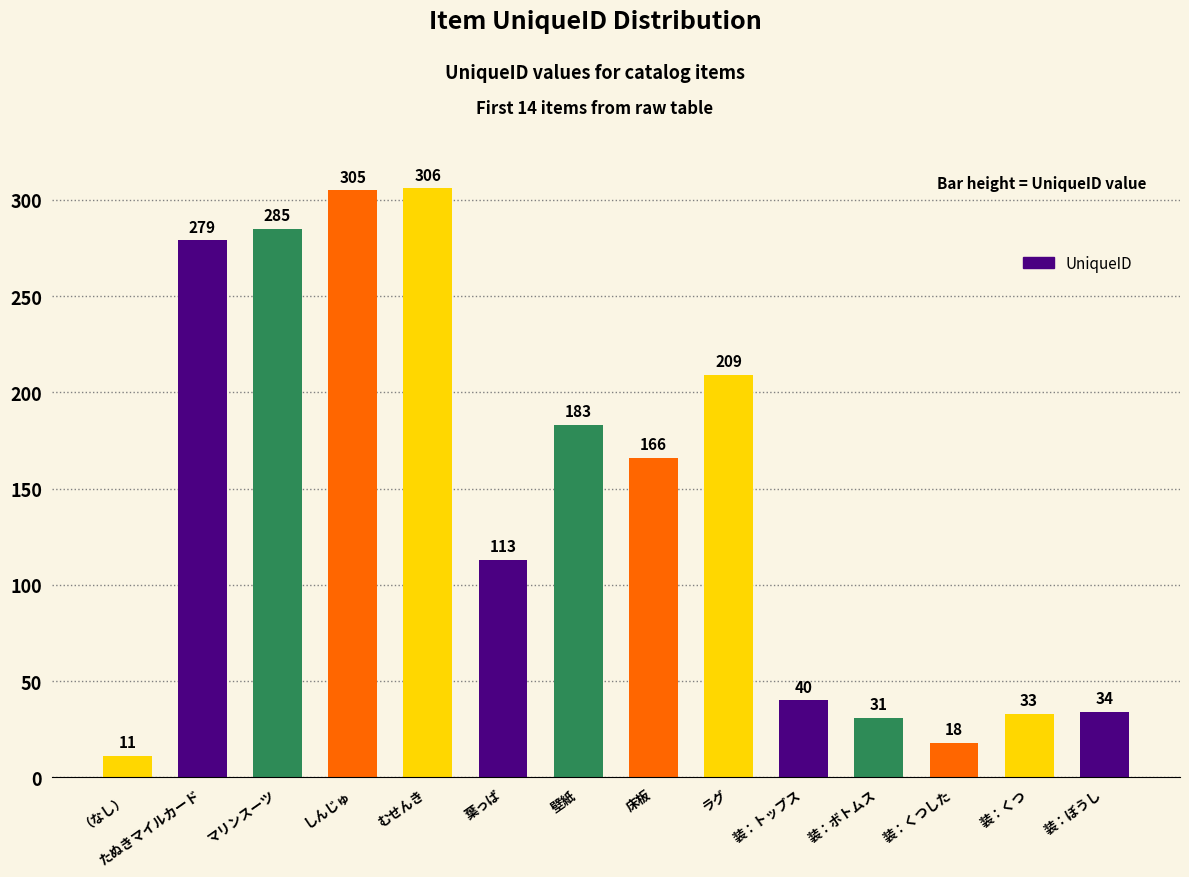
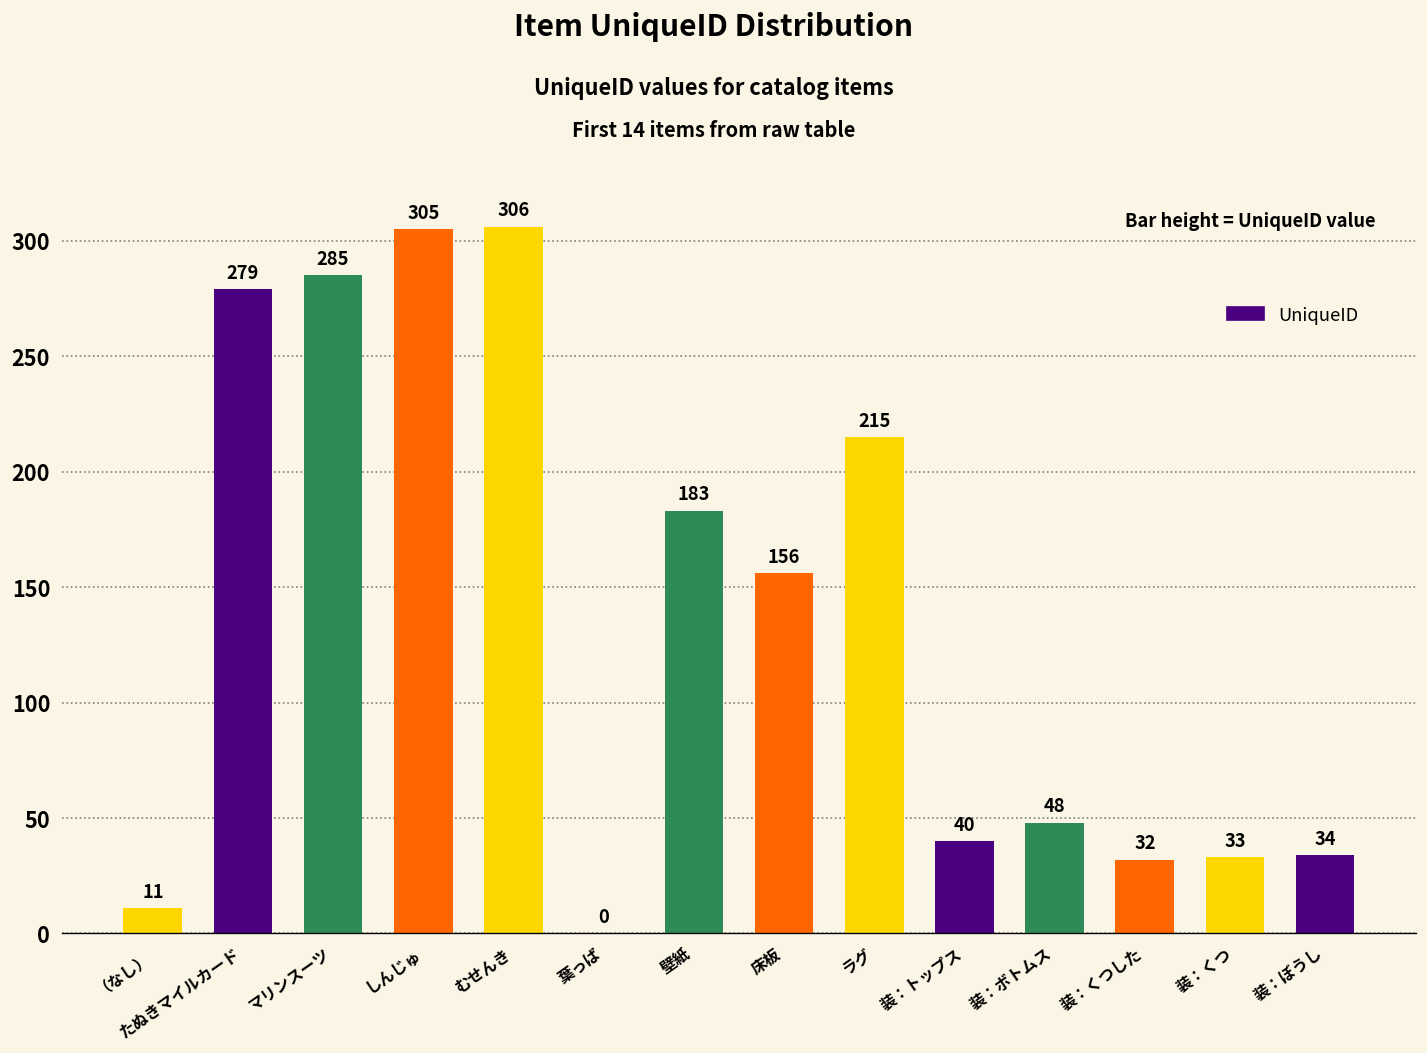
  {
    "（なし）": 11,
    "たぬきマイルカード": 279,
    "マリンスーツ": 285,
    "しんじゅ": 305,
    "むせんき": 306,
-   "葉っぱ": 113,
+   "葉っぱ": 0,
    "壁紙": 183,
-   "床板": 166,
-   "ラグ": 209,
+   "床板": 156,
+   "ラグ": 215,
    "装：トップス": 40,
-   "装：ボトムス": 31,
-   "装：くつした": 18,
+   "装：ボトムス": 48,
+   "装：くつした": 32,
    "装：くつ": 33,
    "装：ぼうし": 34
  }
